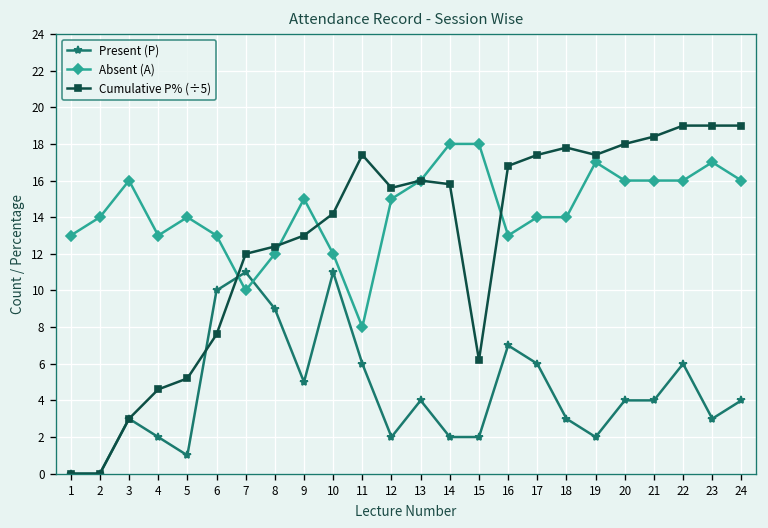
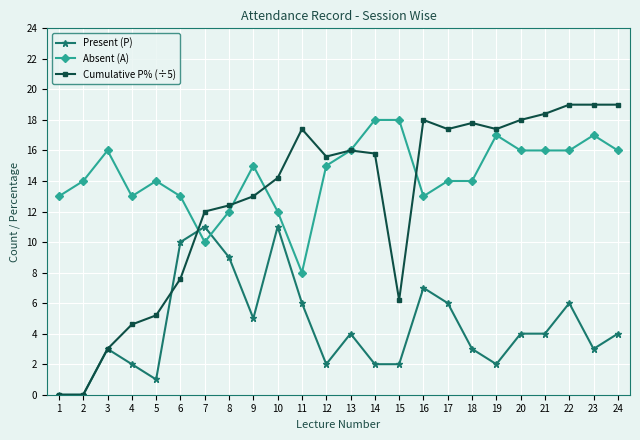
  {
    "Present (P)": {
      "4": 2.0,
      "5": 1.0,
      "6": 10.0,
      "7": 11.0,
      "8": 9.0,
      "9": 5.0,
      "10": 11.0,
      "11": 6.0,
      "12": 2.0,
      "13": 4.0,
      "14": 2.0,
      "15": 2.0,
      "16": 7.0,
      "17": 6.0,
      "18": 3.0,
      "19": 2.0,
      "20": 4.0,
      "21": 4.0,
      "22": 6.0,
      "23": 3.0,
      "24": 4.0
    },
    "Absent (A)": {
      "1": 13.0,
      "2": 14.0,
      "3": 16.0,
      "4": 13.0,
      "5": 14.0,
      "6": 13.0,
      "7": 10.0,
      "8": 12.0,
      "9": 15.0,
      "10": 12.0,
      "11": 8.0,
      "12": 15.0,
      "14": 18.0,
      "15": 18.0,
      "16": 13.0,
      "17": 14.0,
      "18": 14.0,
      "19": 17.0,
      "20": 16.0,
      "21": 16.0,
      "22": 16.0,
      "23": 17.0,
      "24": 16.0
    },
    "Cumulative P% (÷5)": {
      "4": 4.6,
      "5": 5.2,
      "6": 7.6,
      "7": 12.0,
      "8": 12.4,
      "9": 13.0,
      "10": 14.2,
      "11": 17.4,
      "12": 15.6,
      "14": 15.8,
      "15": 6.2,
-     "16": 16.8,
+     "16": 18.0,
      "17": 17.4,
      "18": 17.8,
      "19": 17.4,
      "20": 18.0,
      "21": 18.4,
      "22": 19.0,
      "23": 19.0,
      "24": 19.0
    }
  }
